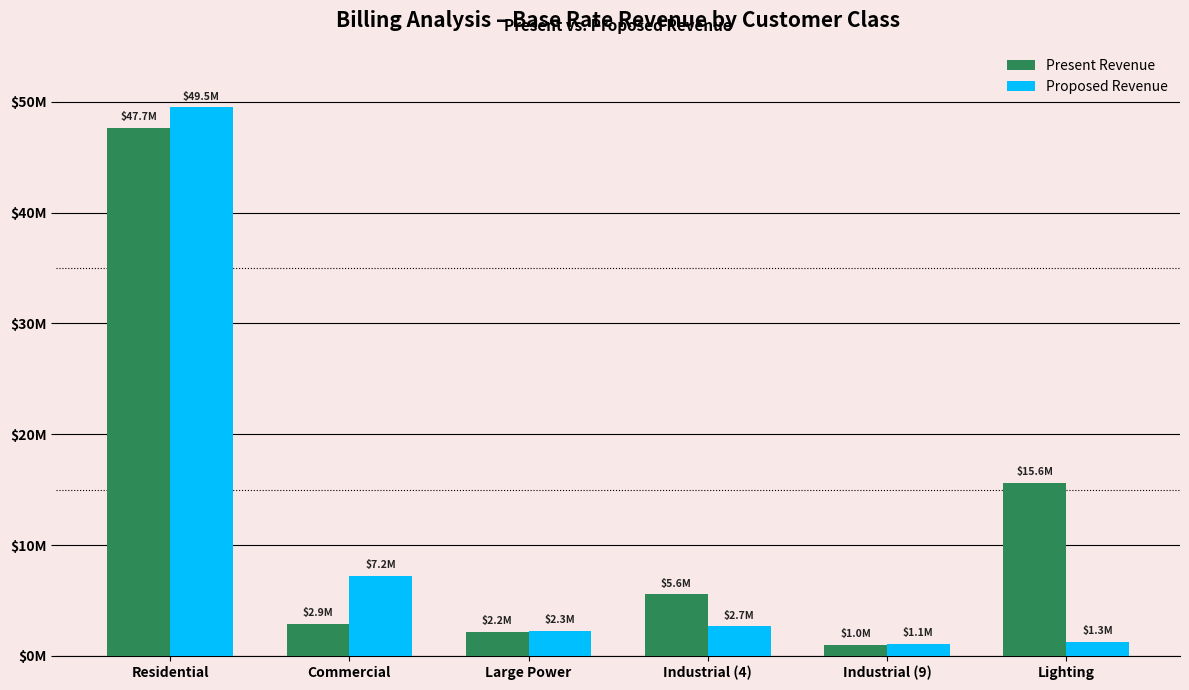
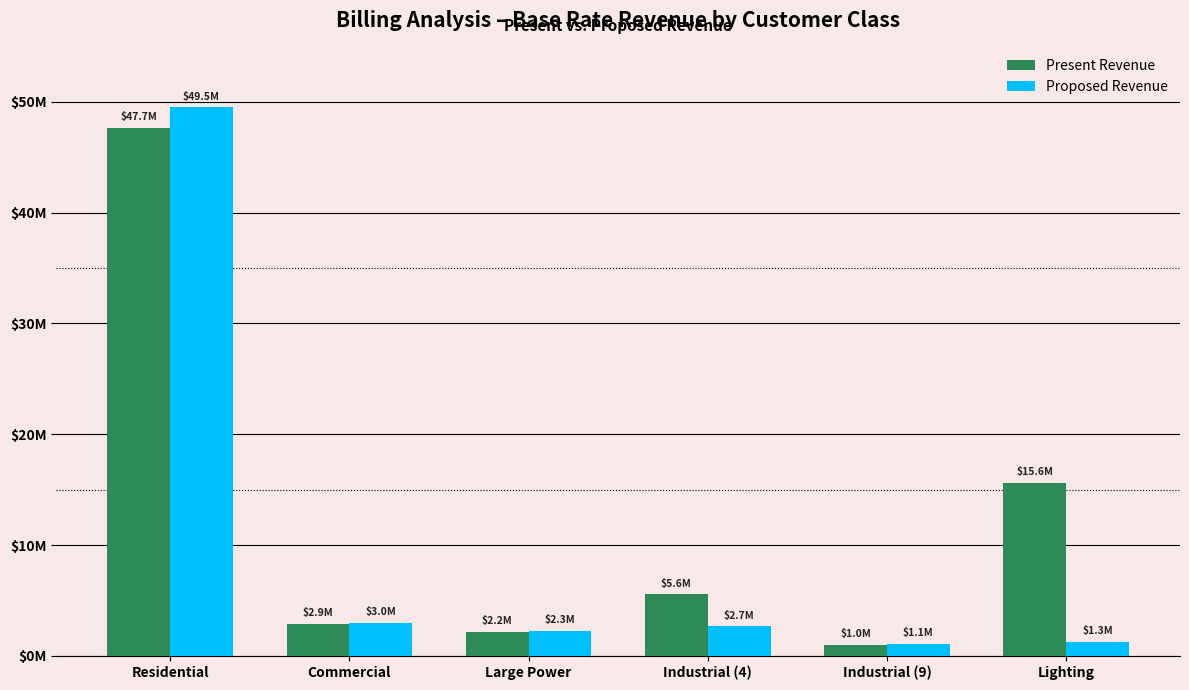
  {
    "Present Revenue": {
      "Residential": "$47.7M",
      "Commercial": "$2.9M",
      "Large Power": "$2.2M",
      "Industrial (4)": "$5.6M",
      "Industrial (9)": "$1.0M",
      "Lighting": "$15.6M"
    },
    "Proposed Revenue": {
      "Residential": "$49.5M",
-     "Commercial": "$7.2M",
+     "Commercial": "$3.0M",
      "Large Power": "$2.3M",
      "Industrial (4)": "$2.7M",
      "Industrial (9)": "$1.1M",
      "Lighting": "$1.3M"
    }
  }
